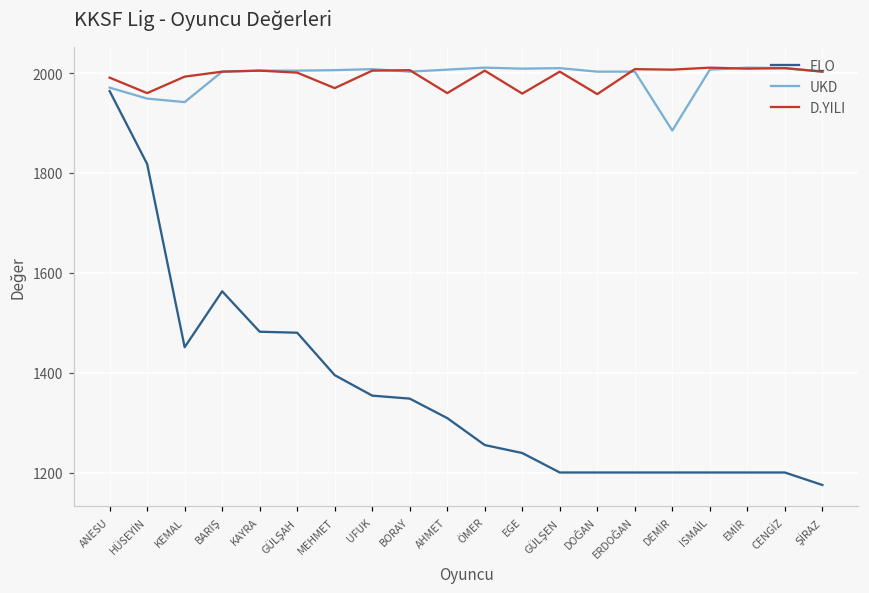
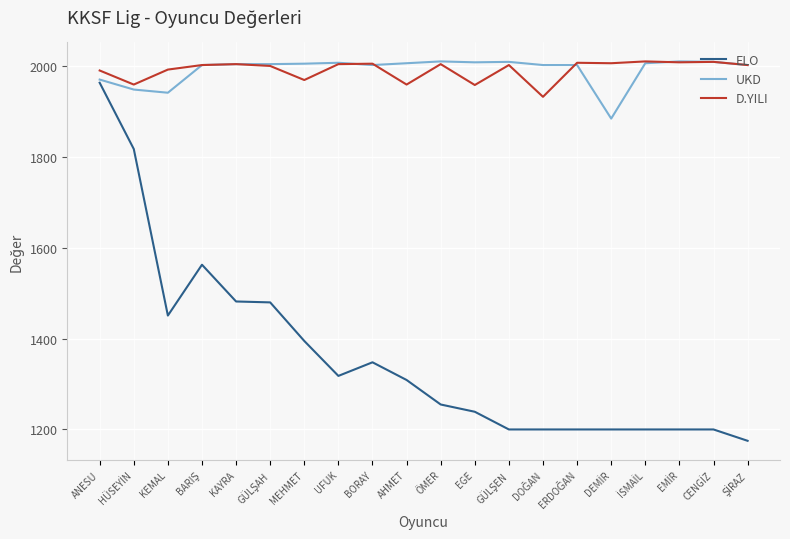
  {
    "ELO": {
      "ANESU": 1960,
      "HÜSEYİN": 1820,
      "KEMAL": 1450,
      "BARIŞ": 1560,
      "KAYRA": 1480,
      "GÜLŞAH": 1480,
      "MEHMET": 1400,
-     "UFUK": 1350,
+     "UFUK": 1320,
      "BORAY": 1350,
      "AHMET": 1310,
      "ÖMER": 1260,
      "EGE": 1240,
      "GÜLŞEN": 1200,
      "DOĞAN": 1200,
      "ERDOĞAN": 1200,
      "DEMİR": 1200,
      "İSMAİL": 1200,
      "EMİR": 1200,
      "CENGİZ": 1200,
      "ŞİRAZ": 1180
    },
    "UKD": {
      "ANESU": 1970,
      "HÜSEYİN": 1950,
      "KEMAL": 1940,
      "MEHMET": 2010,
      "AHMET": 2010,
      "ÖMER": 2010,
      "EGE": 2010,
      "GÜLŞEN": 2010,
      "DOĞAN": 2000,
      "DEMİR": 1890
    },
    "D.YILI": {
      "ANESU": 1990,
      "HÜSEYİN": 1960,
      "KEMAL": 1990,
      "MEHMET": 1970,
      "AHMET": 1960,
      "ÖMER": 2010,
      "EGE": 1960,
      "GÜLŞEN": 2000,
-     "DOĞAN": 1960,
+     "DOĞAN": 1930,
      "DEMİR": 2010
    }
  }
